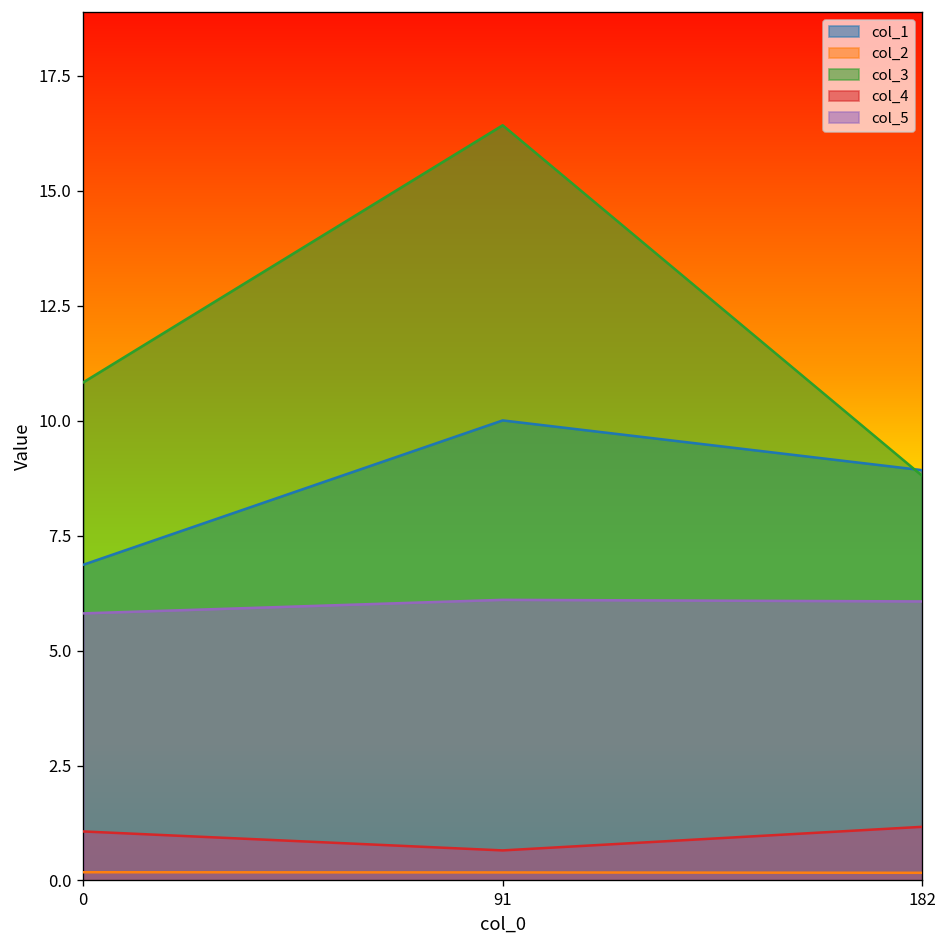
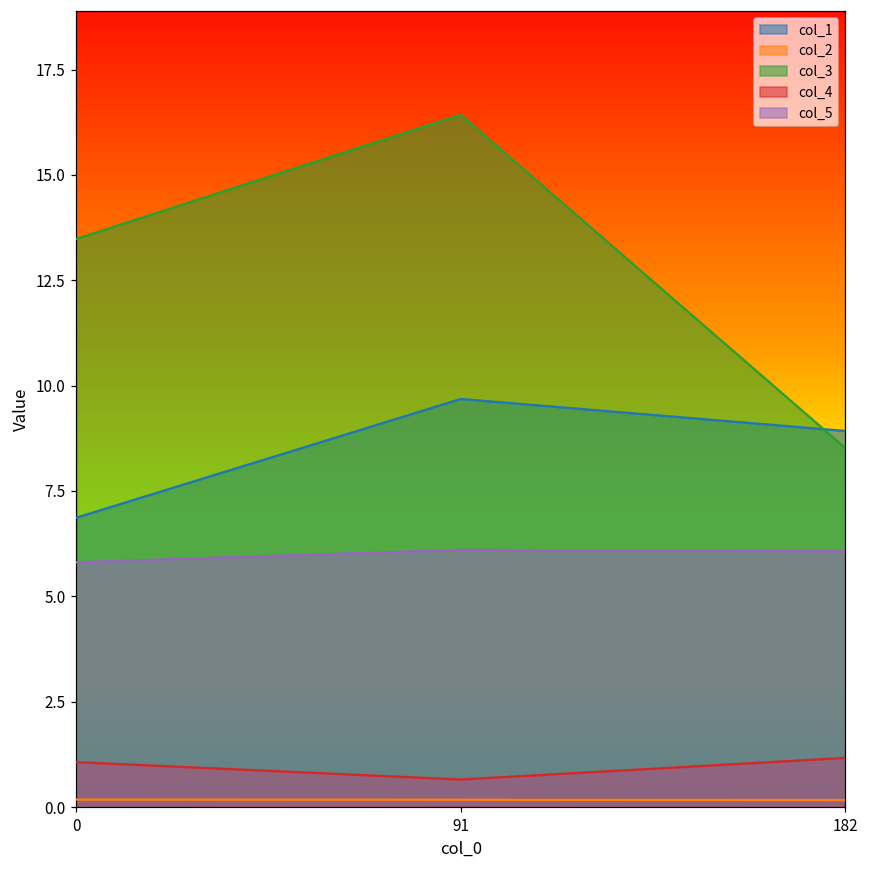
  {
    "col_1": {
      "0": 6.9,
-     "91": 10.0,
+     "91": 9.7,
      "182": 8.9
    },
    "col_2": {
      "0": 0.2,
      "91": 0.2,
      "182": 0.2
    },
    "col_3": {
-     "0": 10.8,
+     "0": 13.5,
      "91": 16.4,
-     "182": 8.8
+     "182": 8.5
    },
    "col_4": {
      "0": 1.1,
      "91": 0.7,
      "182": 1.2
    },
    "col_5": {
      "0": 5.8,
      "91": 6.1,
      "182": 6.1
    }
  }
